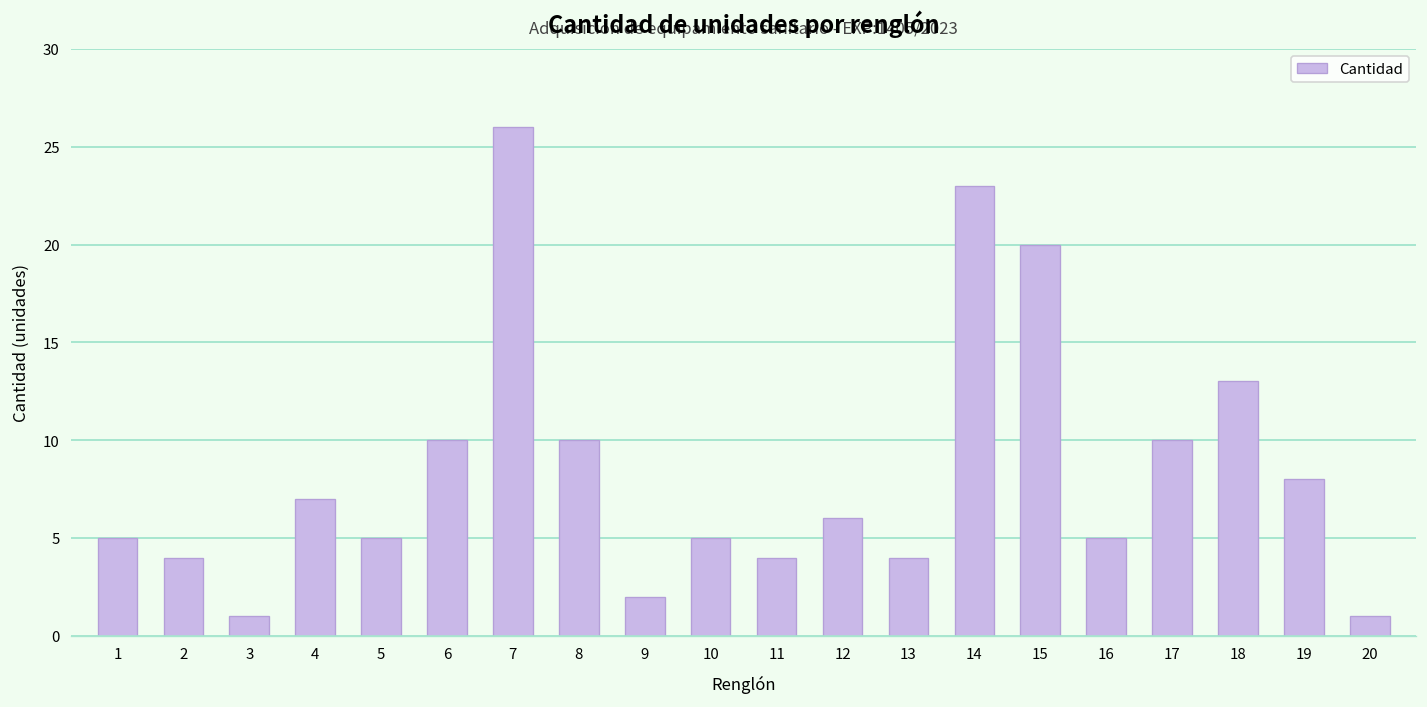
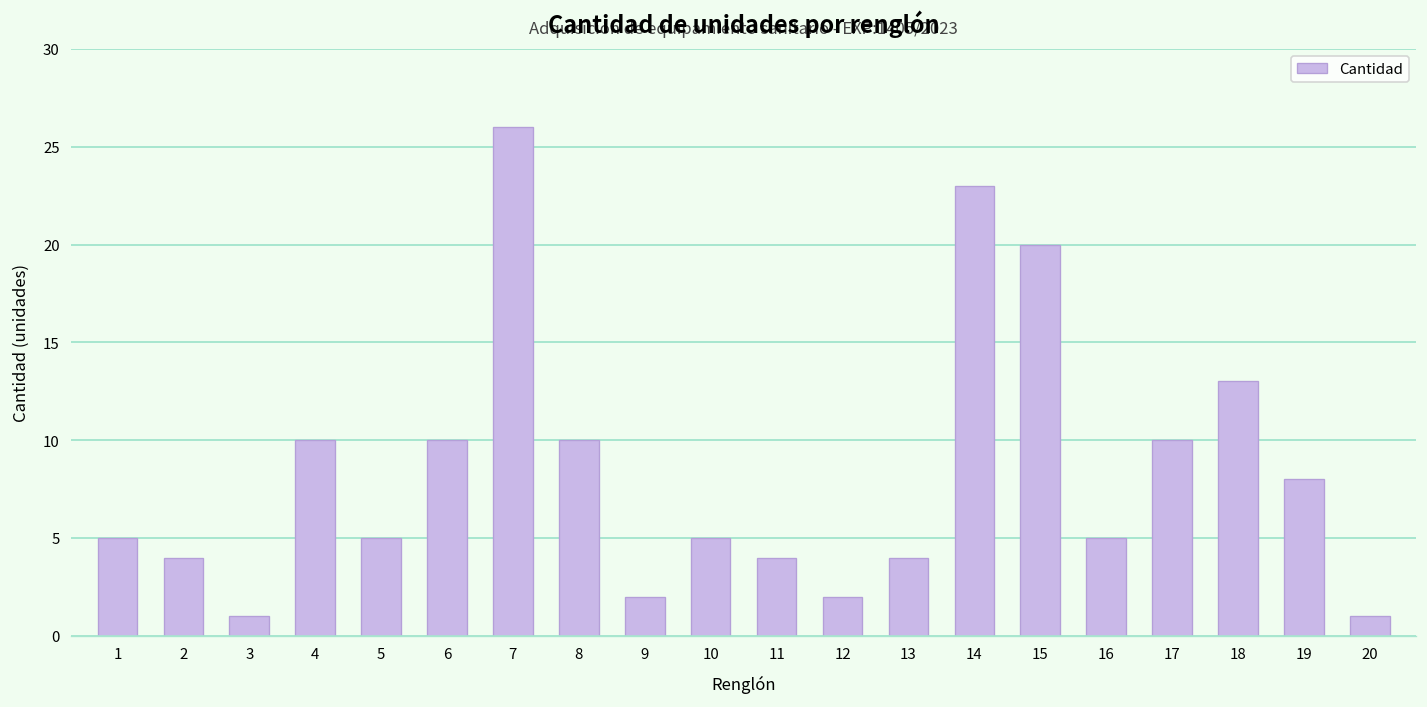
  {
    "1": 5,
    "2": 4,
    "3": 1,
-   "4": 7,
+   "4": 10,
    "5": 5,
    "6": 10,
    "7": 26,
    "8": 10,
    "9": 2,
    "10": 5,
    "11": 4,
-   "12": 6,
+   "12": 2,
    "13": 4,
    "14": 23,
    "15": 20,
    "16": 5,
    "17": 10,
    "18": 13,
    "19": 8,
    "20": 1
  }
